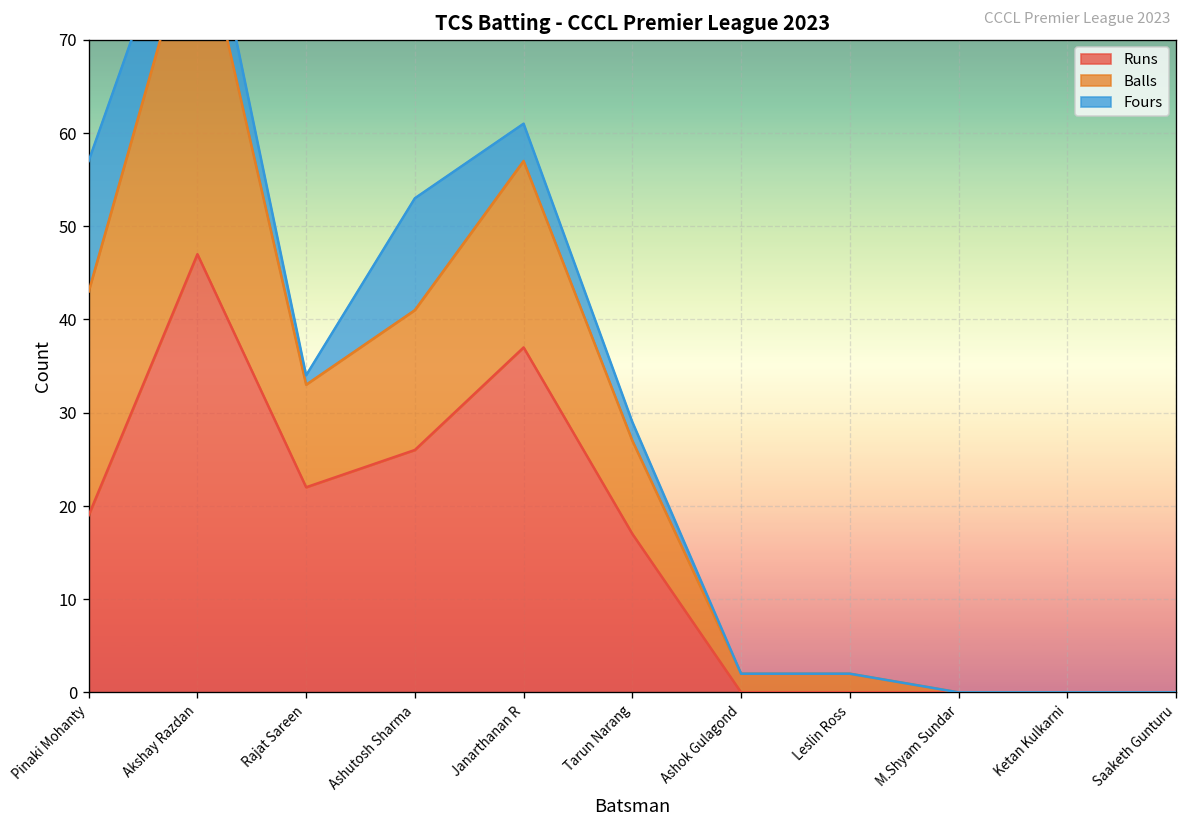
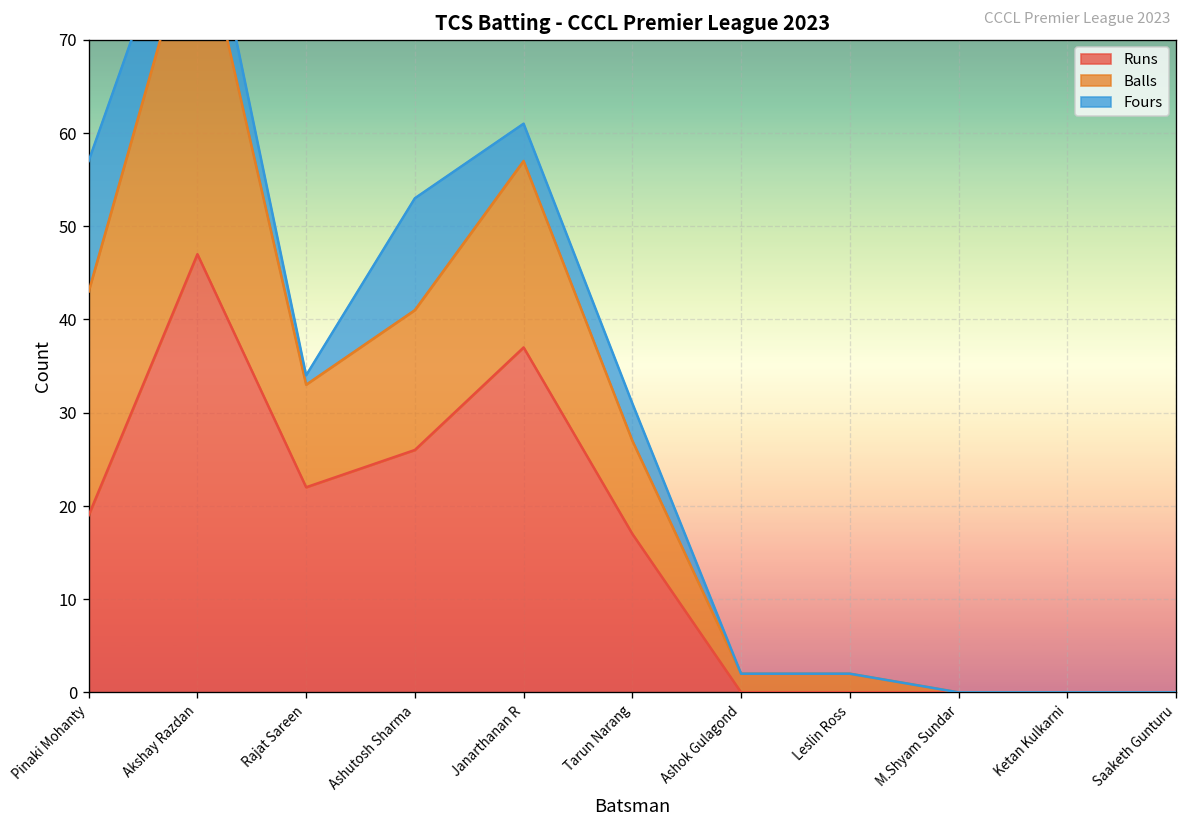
  {
    "Fours": {
      "Pinaki Mohanty": 14,
      "Rajat Sareen": 1,
      "Ashutosh Sharma": 12,
      "Janarthanan R": 4,
-     "Tarun Narang": 2
+     "Tarun Narang": 4
    }
  }
